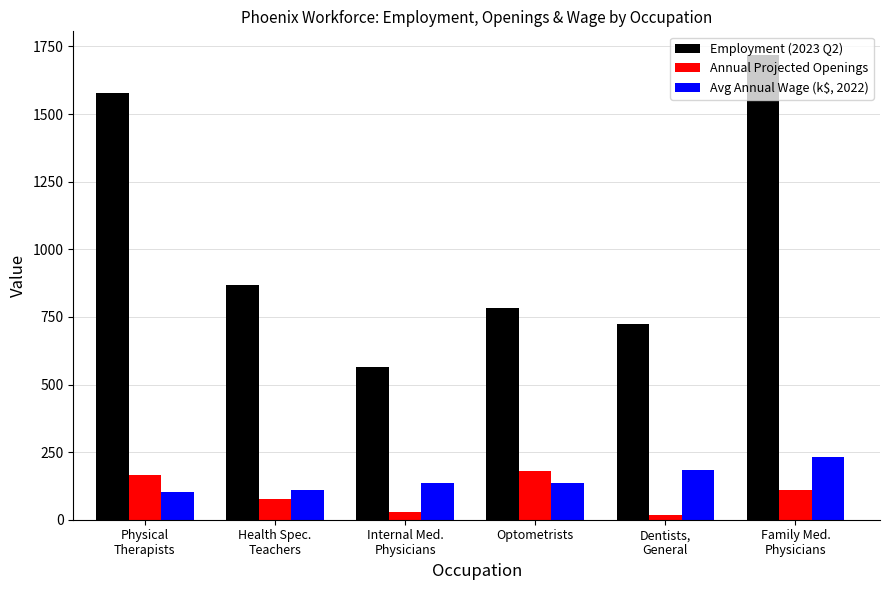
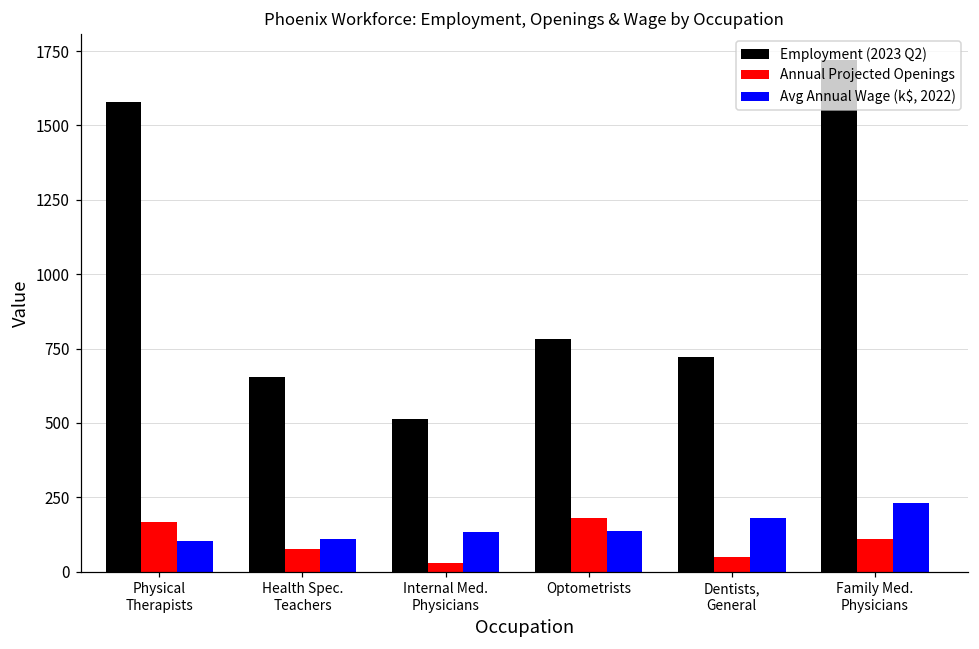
  {
    "Employment (2023 Q2)": {
      "Physical Therapists": 1580,
-     "Health Spec. Teachers": 870,
-     "Internal Med. Physicians": 560,
+     "Health Spec. Teachers": 650,
+     "Internal Med. Physicians": 510,
      "Optometrists": 780,
      "Dentists, General": 720
    },
    "Annual Projected Openings": {
      "Physical Therapists": 170,
      "Health Spec. Teachers": 80,
      "Internal Med. Physicians": 30,
      "Optometrists": 180,
-     "Dentists, General": 20,
+     "Dentists, General": 50,
      "Family Med. Physicians": 110
    },
    "Avg Annual Wage (k$, 2022)": {
      "Physical Therapists": 100,
      "Health Spec. Teachers": 110,
      "Internal Med. Physicians": 130,
      "Optometrists": 140,
      "Dentists, General": 180,
      "Family Med. Physicians": 230
    }
  }
